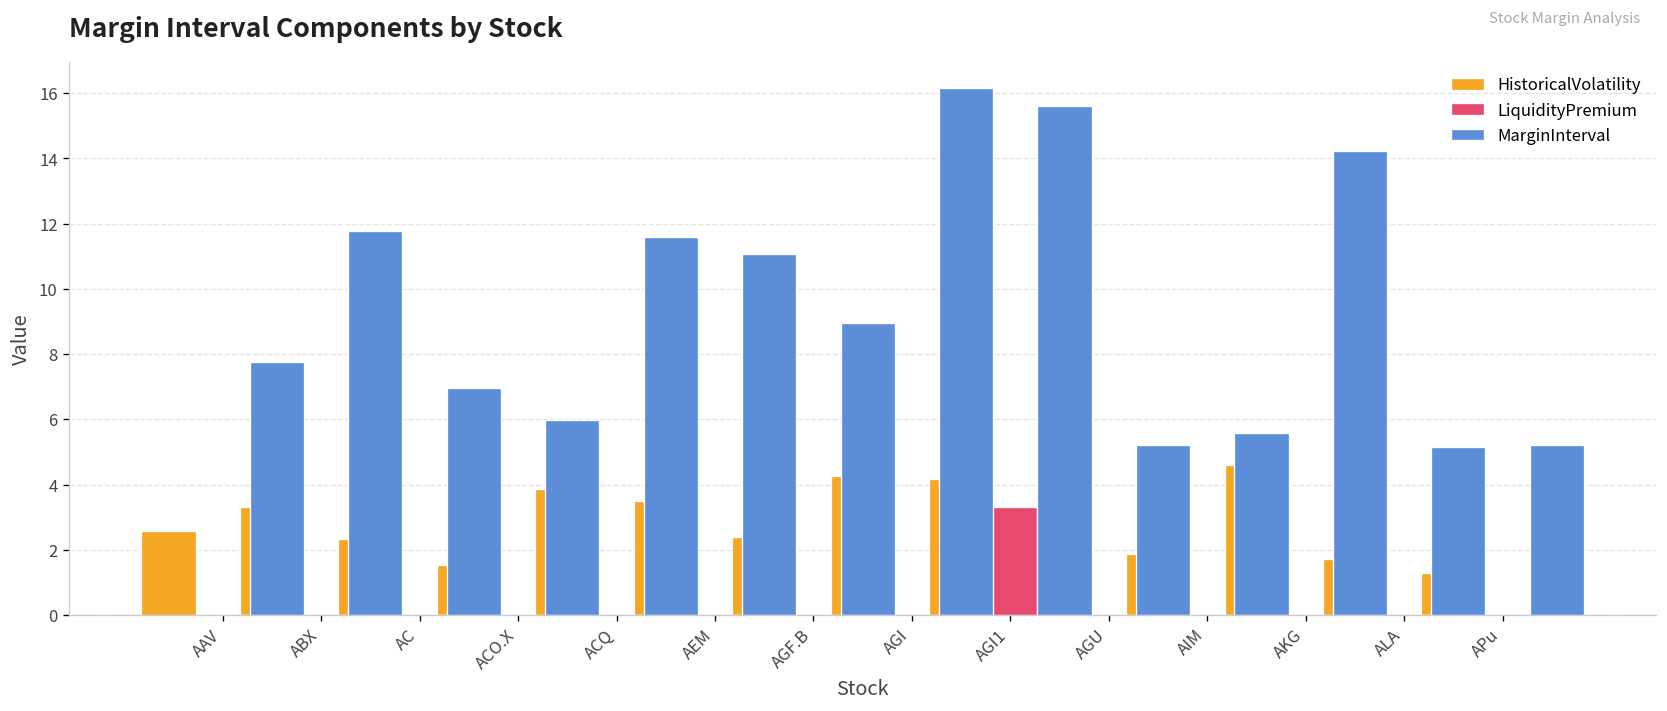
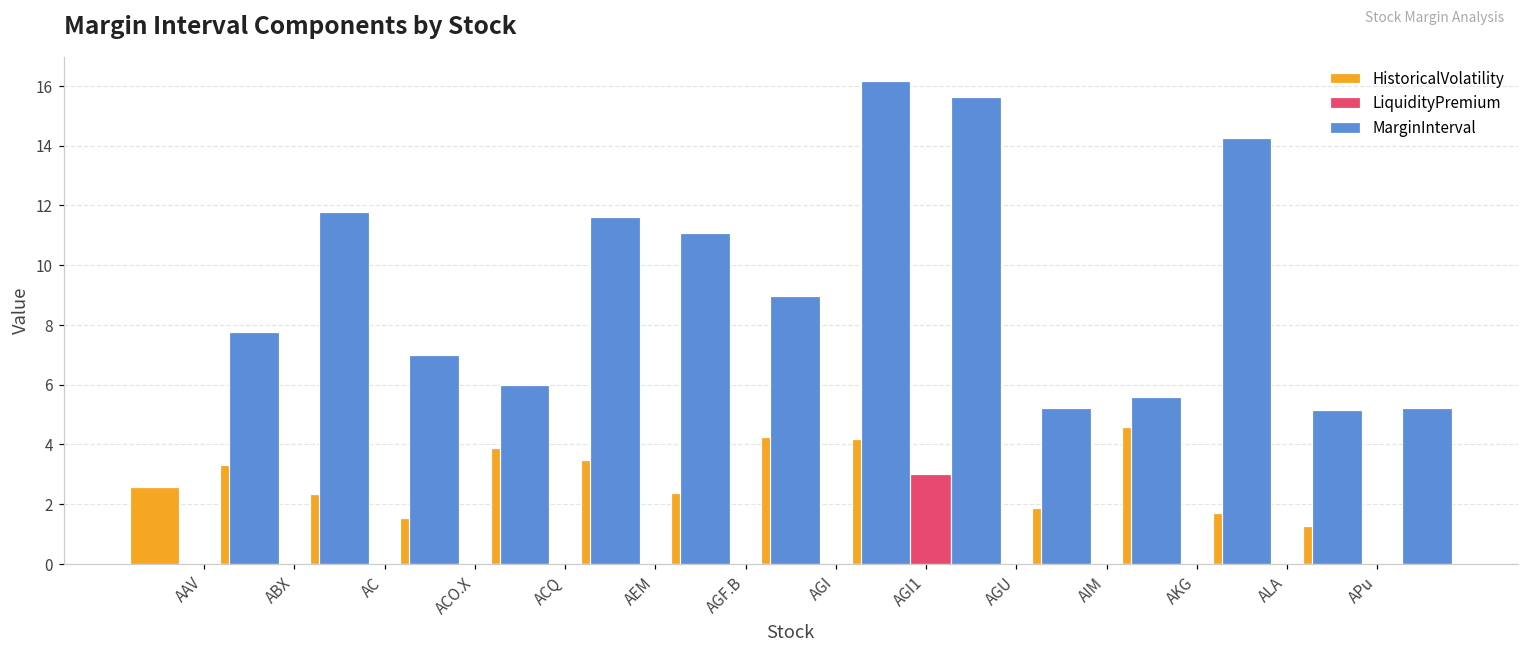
  {
    "LiquidityPremium": {
      "AAV": 0.0,
      "ABX": 0.0,
      "AC": 0.0,
      "ACO.X": 0.0,
      "ACQ": 0.0,
      "AEM": 0.0,
      "AGF.B": 0.0,
      "AGI": 0.0,
-     "AGI1": 3.3,
+     "AGI1": 3.0,
      "AGU": 0.0,
      "AIM": 0.0,
      "AKG": 0.0,
      "ALA": 0.0,
      "APu": 0.0
    }
  }
